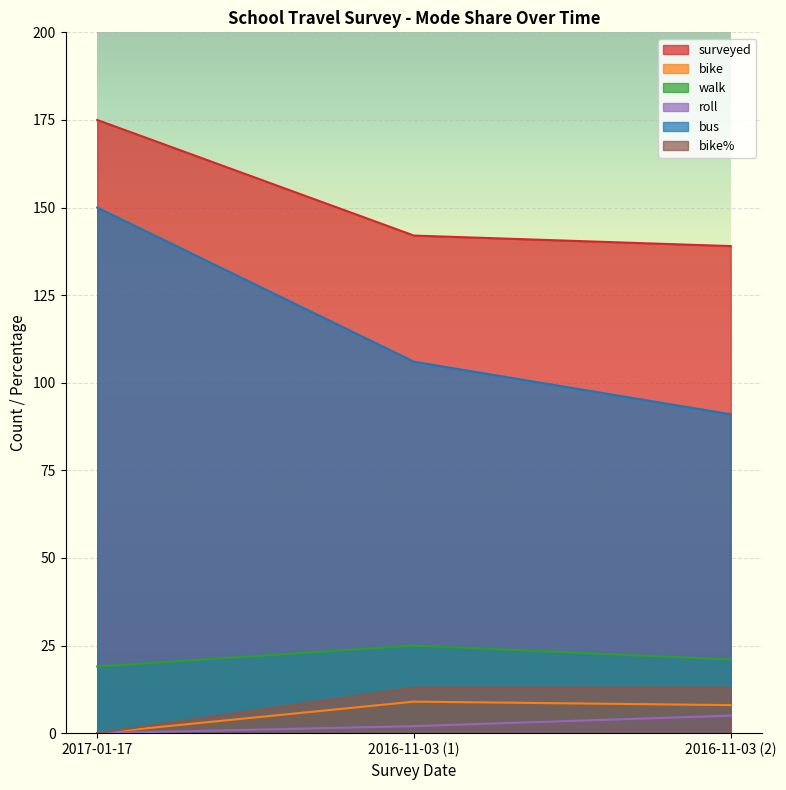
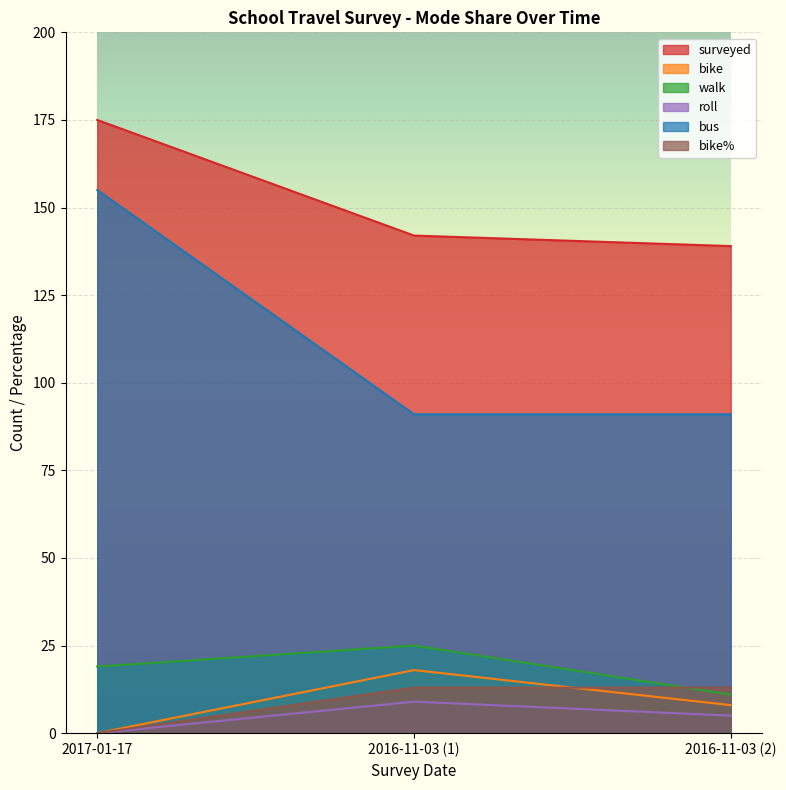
  {
    "surveyed": {
      "2017-01-17": 175,
      "2016-11-03 (1)": 142,
      "2016-11-03 (2)": 139
    },
    "bike": {
-     "2016-11-03 (1)": 9,
+     "2016-11-03 (1)": 18,
      "2016-11-03 (2)": 8
    },
    "walk": {
      "2017-01-17": 19,
      "2016-11-03 (1)": 25,
-     "2016-11-03 (2)": 21
+     "2016-11-03 (2)": 11
    },
    "roll": {
-     "2016-11-03 (1)": 2,
+     "2016-11-03 (1)": 9,
      "2016-11-03 (2)": 5
    },
    "bus": {
-     "2017-01-17": 150,
-     "2016-11-03 (1)": 106,
+     "2017-01-17": 155,
+     "2016-11-03 (1)": 91,
      "2016-11-03 (2)": 91
    },
    "bike%": {
      "2016-11-03 (1)": 13,
      "2016-11-03 (2)": 13
    }
  }
